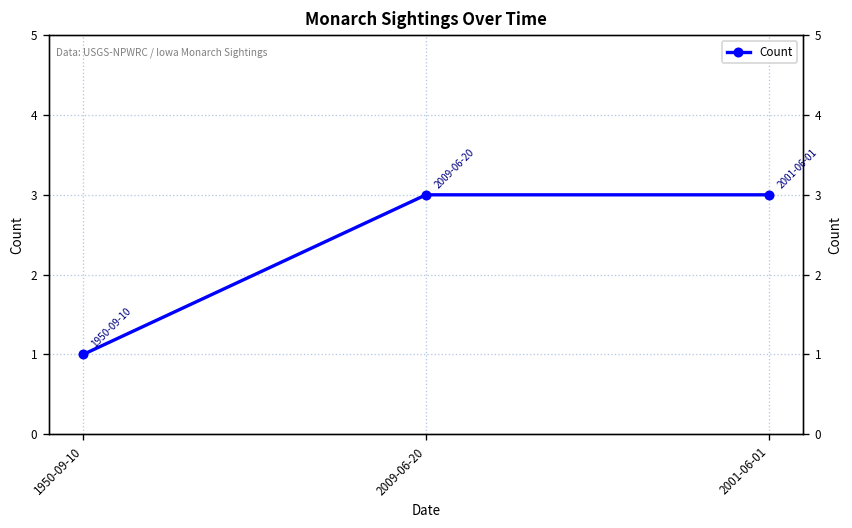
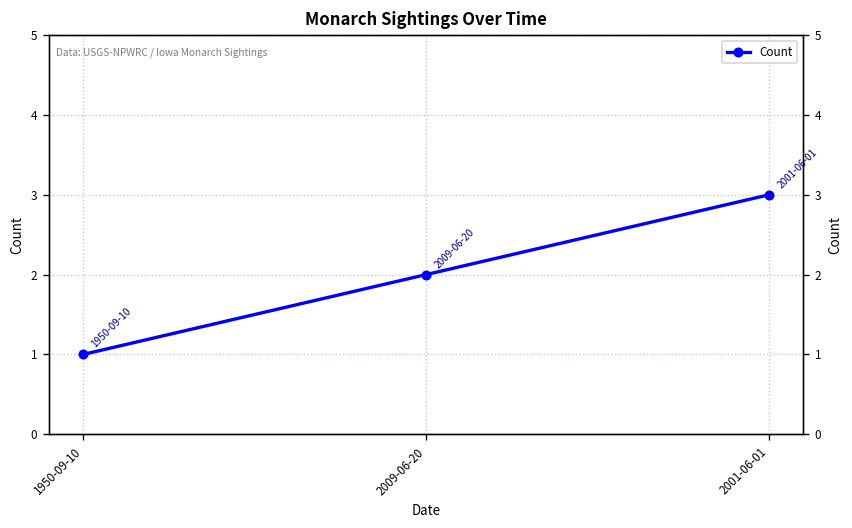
  {
-   "2009-06-20": 3
+   "2009-06-20": 2
  }
